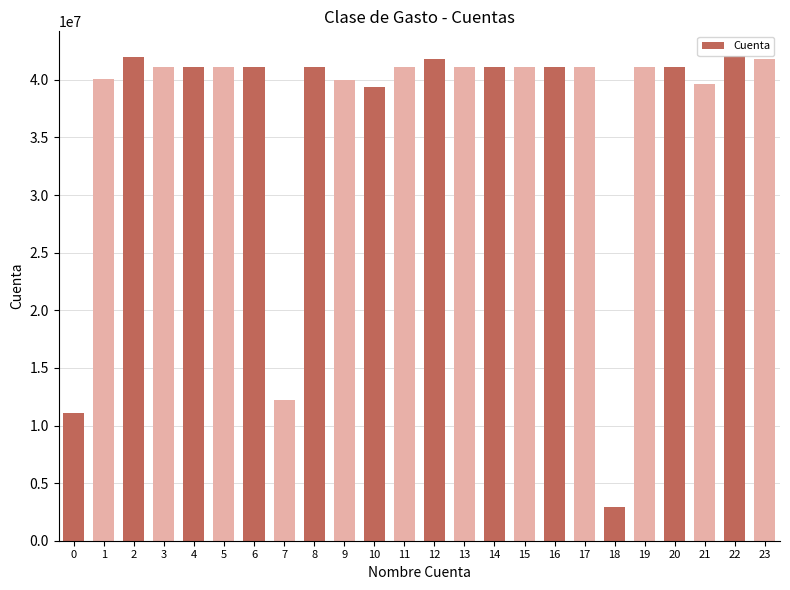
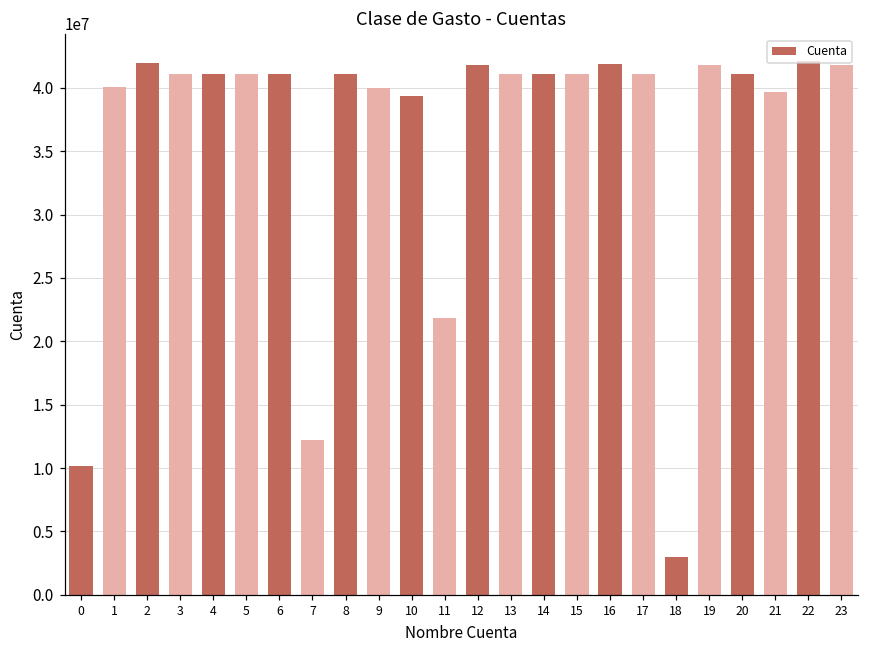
  {
-   "0": 11100000,
+   "0": 10200000,
    "1": 40100000,
    "2": 42000000,
    "3": 41100000,
    "4": 41100000,
    "5": 41100000,
    "6": 41100000,
    "7": 12200000,
    "8": 41100000,
    "9": 40000000,
    "10": 39400000,
-   "11": 41100000,
+   "11": 21800000,
    "12": 41800000,
    "13": 41100000,
    "14": 41100000,
    "15": 41100000,
-   "16": 41100000,
+   "16": 41900000,
    "17": 41100000,
    "18": 3000000,
-   "19": 41100000,
+   "19": 41800000,
    "20": 41100000,
    "21": 39700000,
    "23": 41800000
  }
